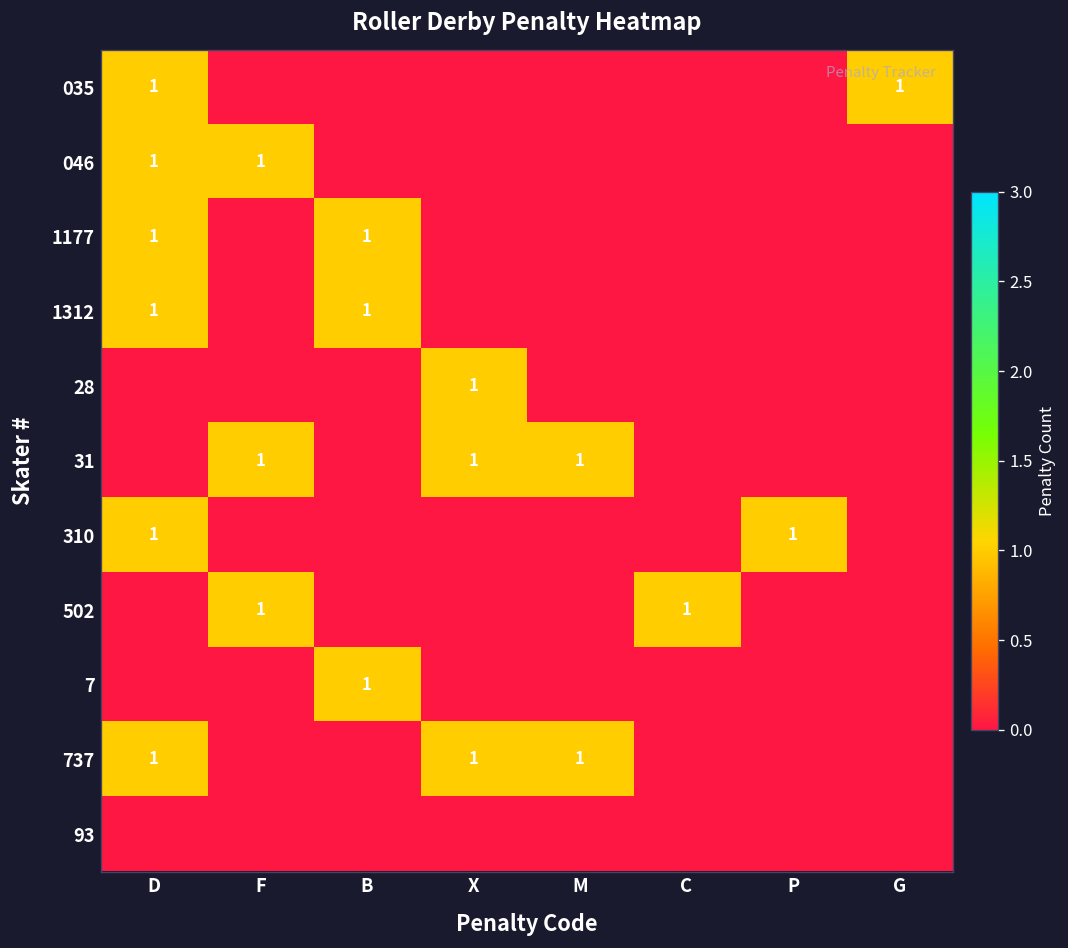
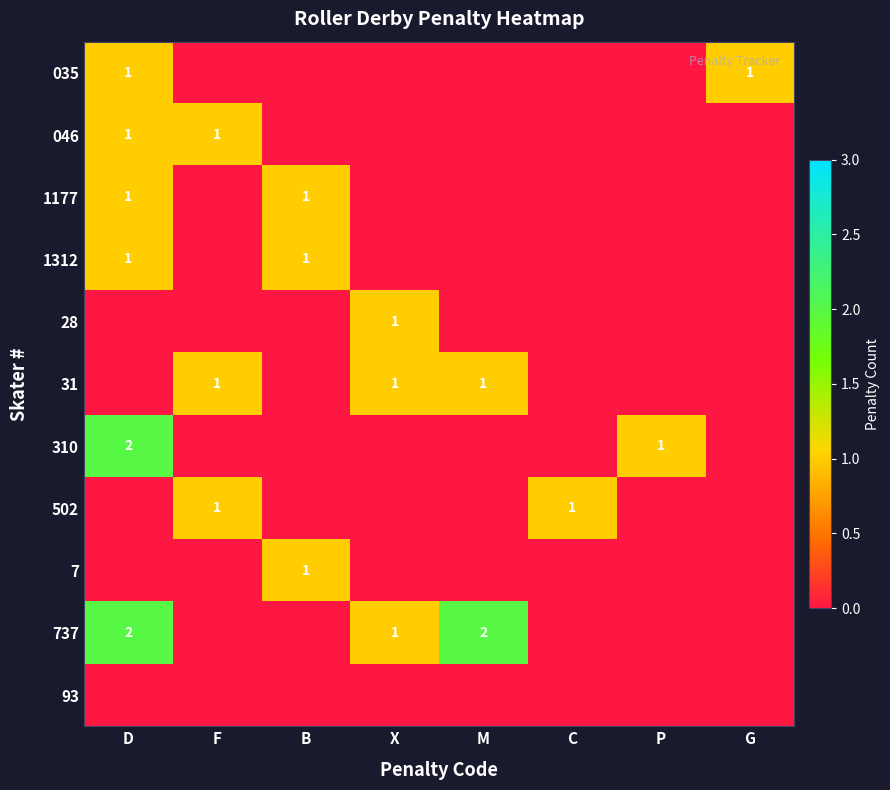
  {
    "035": {
      "D": 1
    },
    "046": {
      "D": 1,
      "F": 1
    },
    "1177": {
      "D": 1,
      "B": 1
    },
    "1312": {
      "D": 1,
      "B": 1
    },
    "28": {
      "X": 1
    },
    "31": {
      "F": 1,
      "X": 1,
      "M": 1
    },
    "310": {
-     "D": 1,
+     "D": 2,
      "P": 1
    },
    "502": {
      "F": 1,
      "C": 1
    },
    "7": {
      "B": 1
    },
    "737": {
-     "D": 1,
+     "D": 2,
      "X": 1,
-     "M": 1
+     "M": 2
    }
  }
